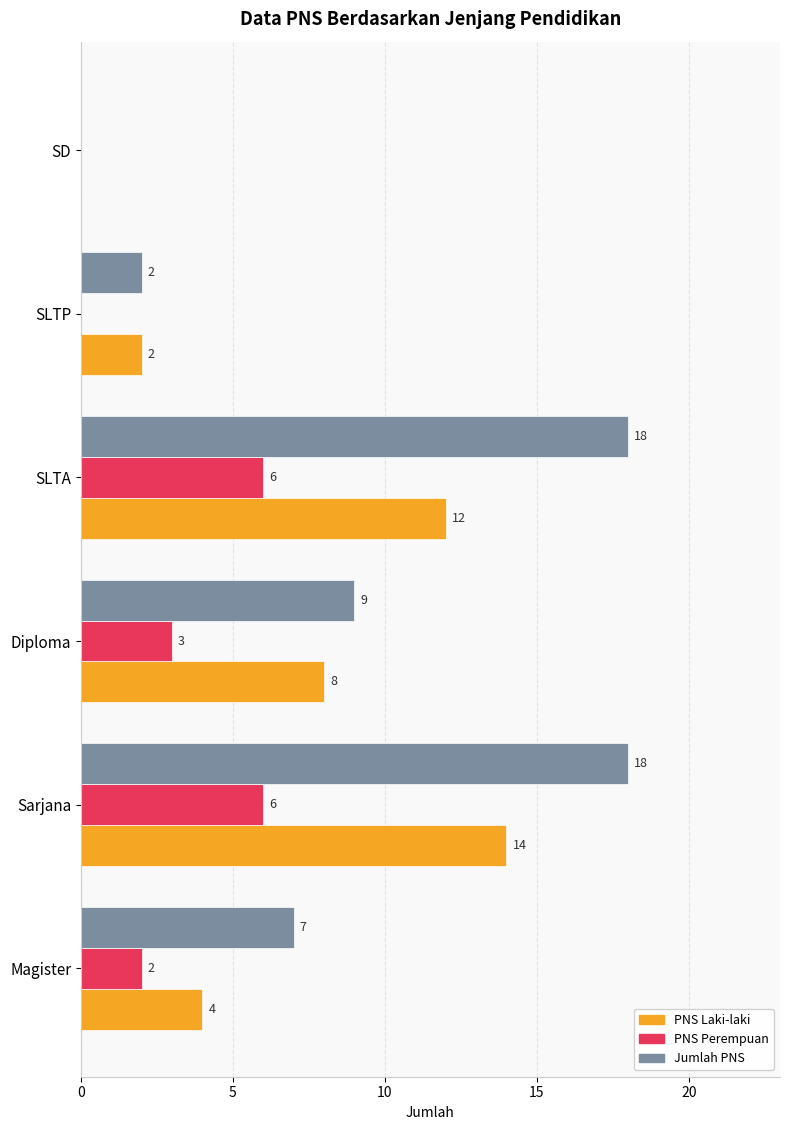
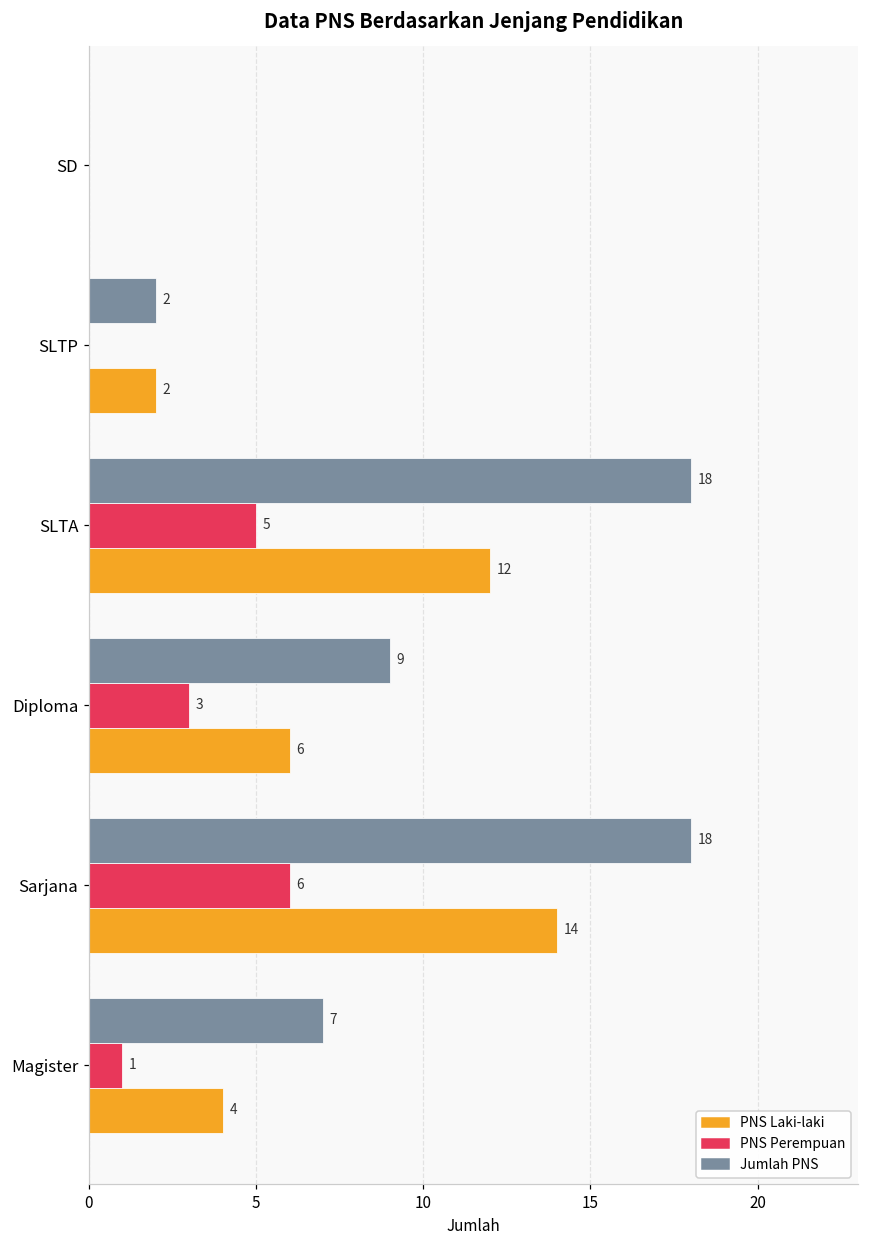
  {
    "PNS Laki-laki": {
      "SLTP": 2,
      "SLTA": 12,
-     "Diploma": 8,
+     "Diploma": 6,
      "Sarjana": 14,
      "Magister": 4
    },
    "PNS Perempuan": {
-     "SLTA": 6,
+     "SLTA": 5,
      "Diploma": 3,
      "Sarjana": 6,
-     "Magister": 2
+     "Magister": 1
    },
    "Jumlah PNS": {
      "SLTP": 2,
      "SLTA": 18,
      "Diploma": 9,
      "Sarjana": 18,
      "Magister": 7
    }
  }
